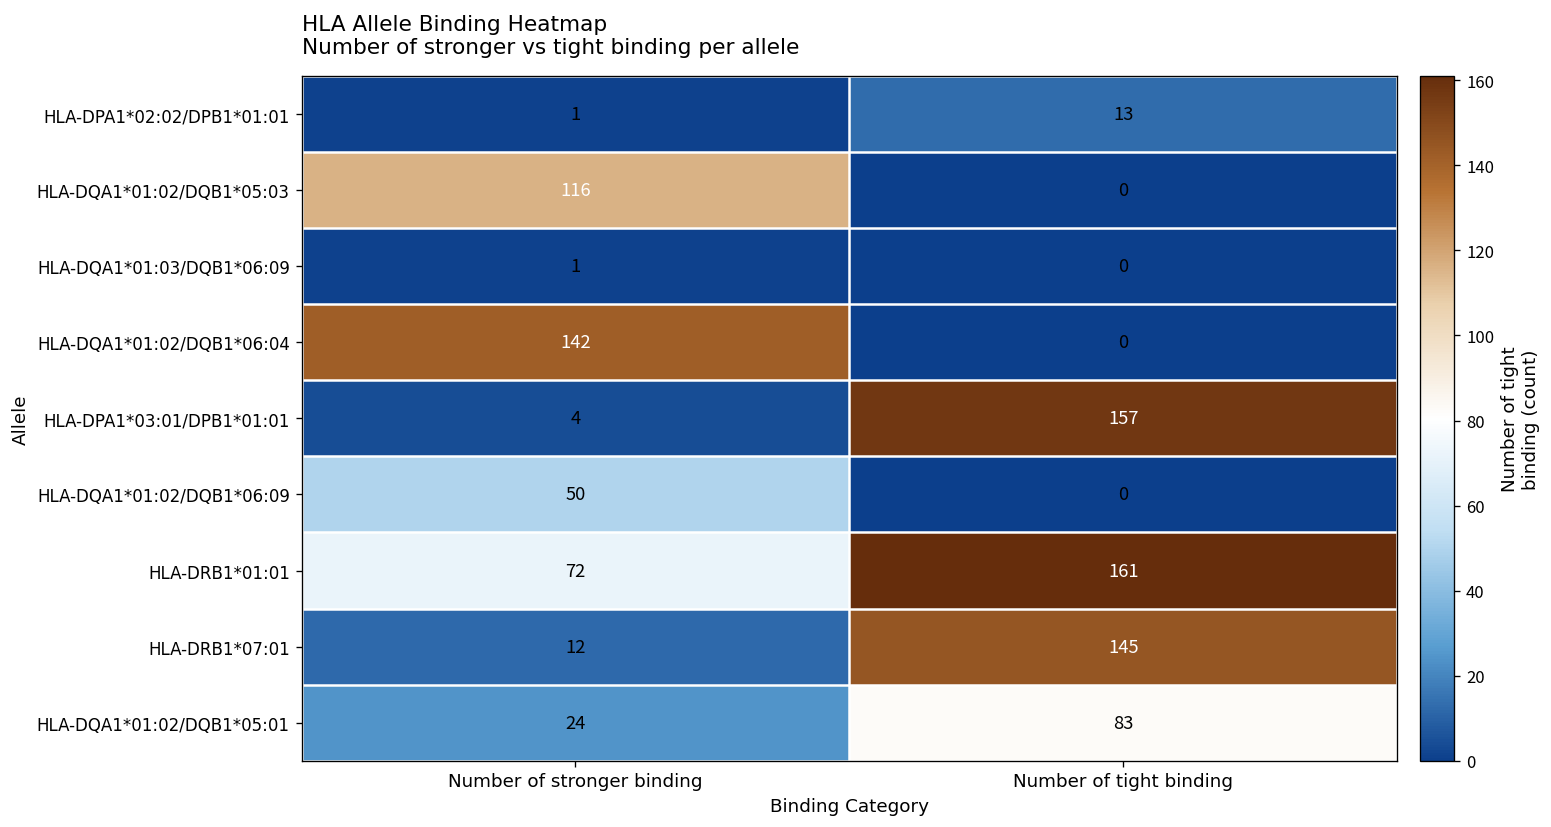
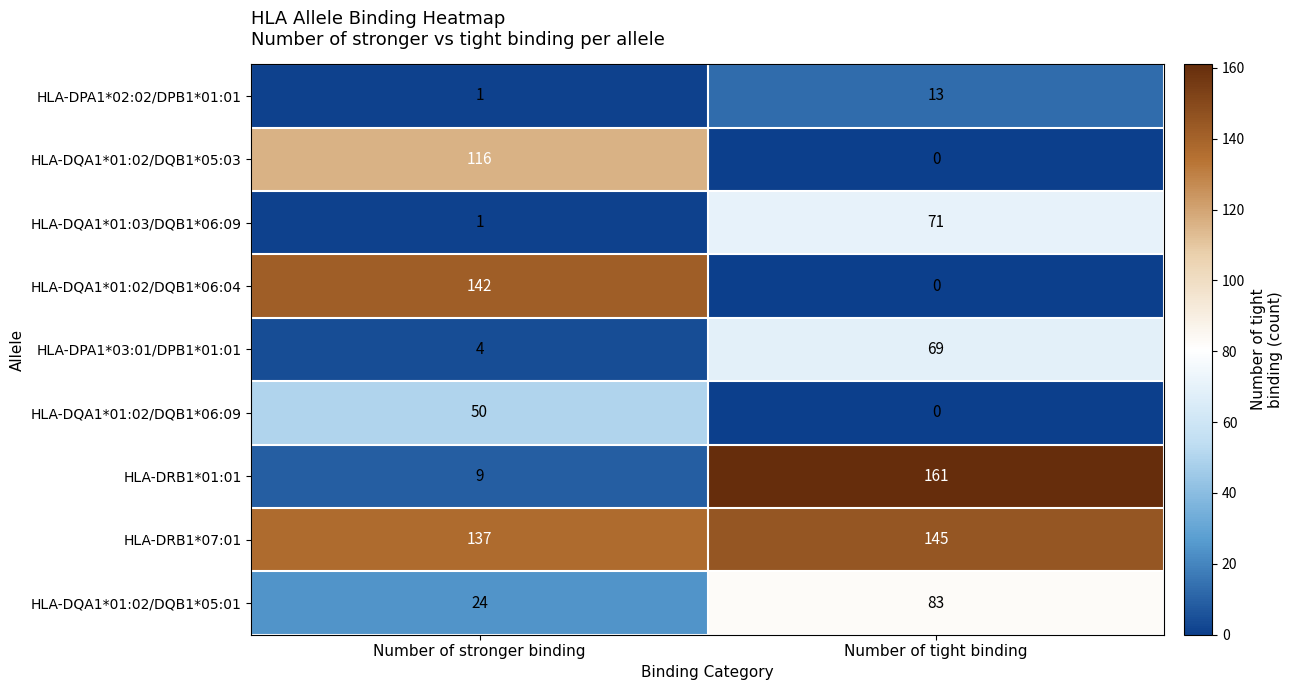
  {
    "HLA-DPA1*02:02/DPB1*01:01": {
      "Number of stronger binding": 1,
      "Number of tight binding": 13
    },
    "HLA-DQA1*01:02/DQB1*05:03": {
      "Number of stronger binding": 116,
      "Number of tight binding": 0
    },
    "HLA-DQA1*01:03/DQB1*06:09": {
      "Number of stronger binding": 1,
-     "Number of tight binding": 0
+     "Number of tight binding": 71
    },
    "HLA-DQA1*01:02/DQB1*06:04": {
      "Number of stronger binding": 142,
      "Number of tight binding": 0
    },
    "HLA-DPA1*03:01/DPB1*01:01": {
      "Number of stronger binding": 4,
-     "Number of tight binding": 157
+     "Number of tight binding": 69
    },
    "HLA-DQA1*01:02/DQB1*06:09": {
      "Number of stronger binding": 50,
      "Number of tight binding": 0
    },
    "HLA-DRB1*01:01": {
-     "Number of stronger binding": 72,
+     "Number of stronger binding": 9,
      "Number of tight binding": 161
    },
    "HLA-DRB1*07:01": {
-     "Number of stronger binding": 12,
+     "Number of stronger binding": 137,
      "Number of tight binding": 145
    },
    "HLA-DQA1*01:02/DQB1*05:01": {
      "Number of stronger binding": 24,
      "Number of tight binding": 83
    }
  }
